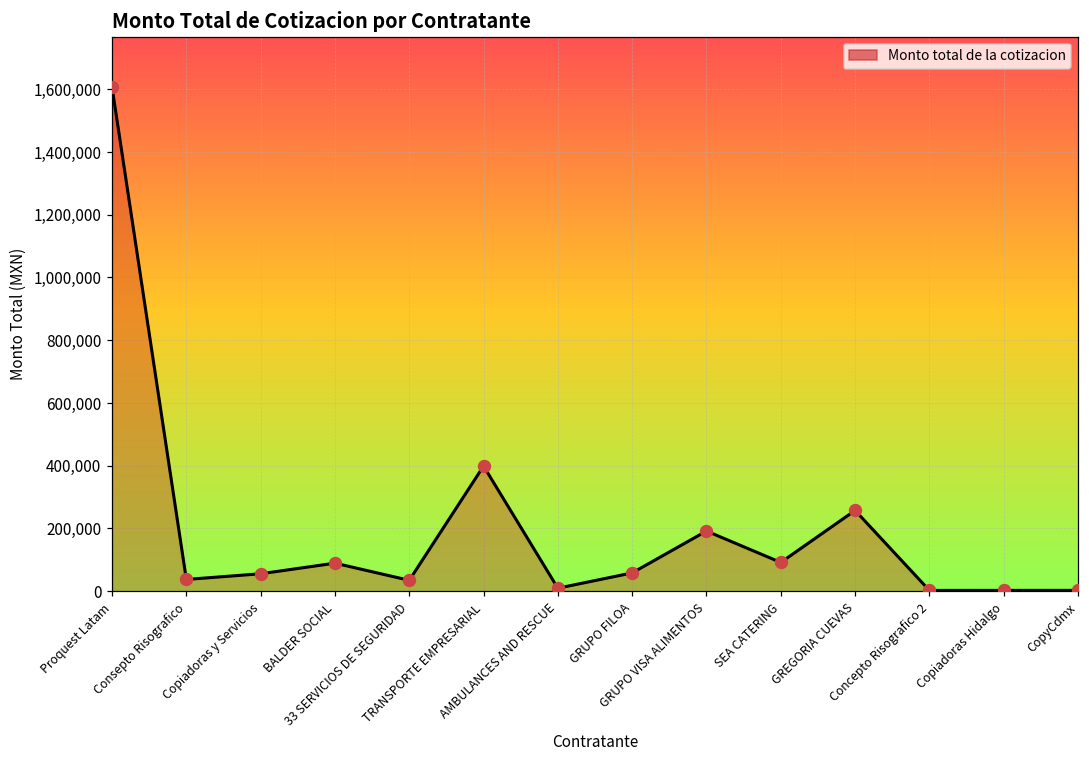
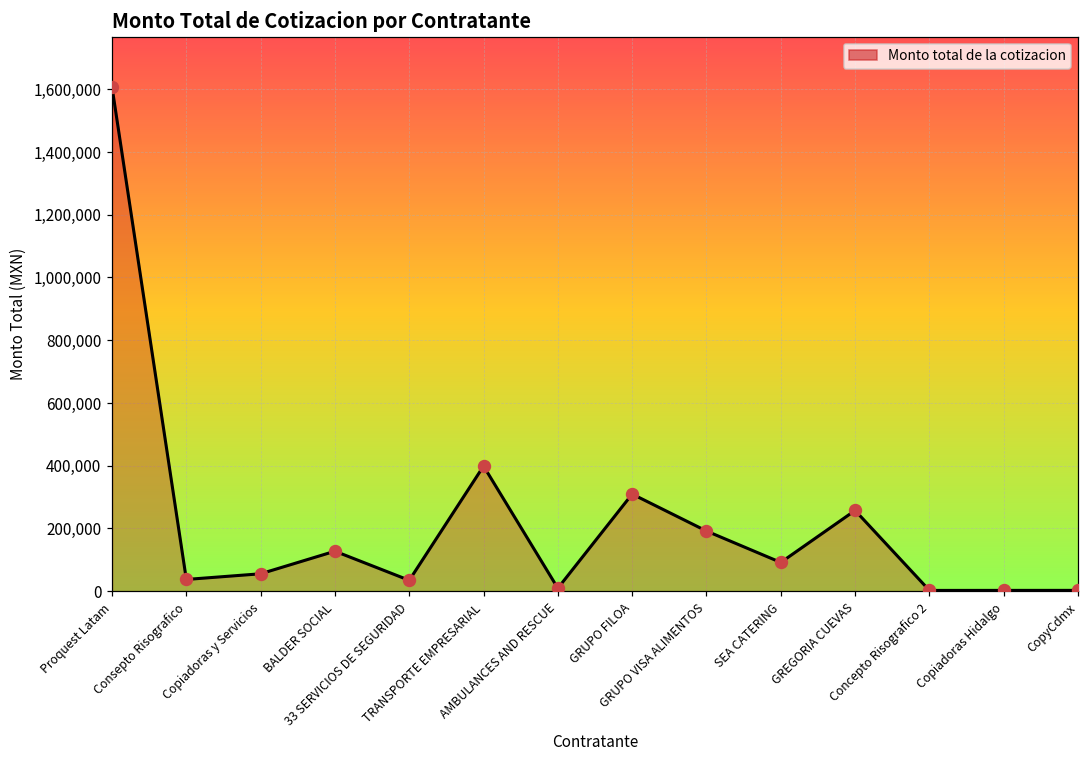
  {
    "Proquest Latam": "1,610,000",
    "Consepto Risografico": "40,000",
    "Copiadoras y Servicios": "60,000",
-   "BALDER SOCIAL": "90,000",
+   "BALDER SOCIAL": "130,000",
    "33 SERVICIOS DE SEGURIDAD": "30,000",
    "TRANSPORTE EMPRESARIAL": "400,000",
    "AMBULANCES AND RESCUE": "10,000",
-   "GRUPO FILOA": "60,000",
+   "GRUPO FILOA": "310,000",
    "GRUPO VISA ALIMENTOS": "190,000",
    "SEA CATERING": "90,000",
    "GREGORIA CUEVAS": "260,000",
    "Concepto Risografico 2": "0",
    "Copiadoras Hidalgo": "0",
    "CopyCdmx": "0"
  }
